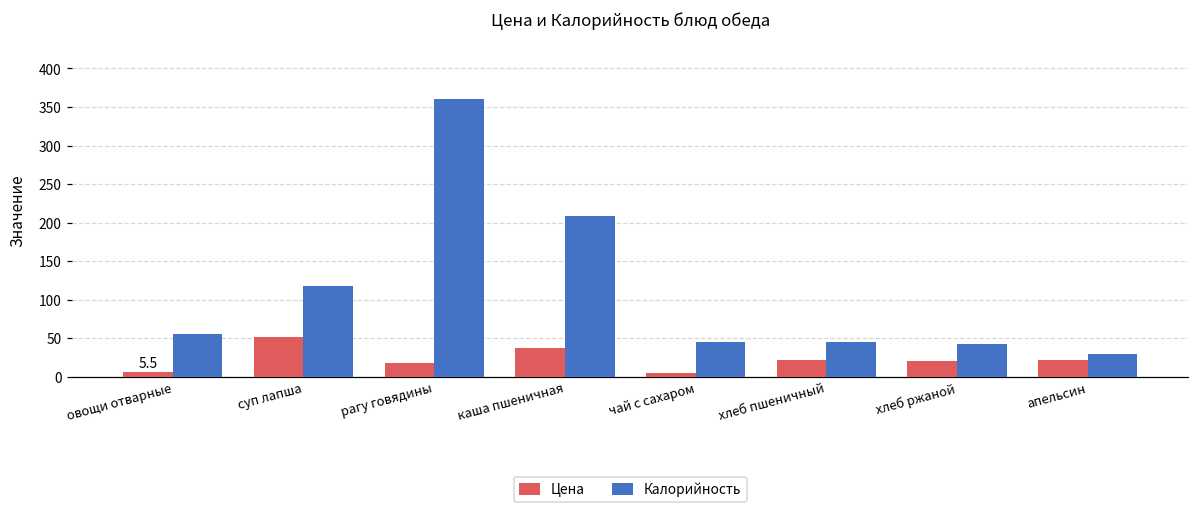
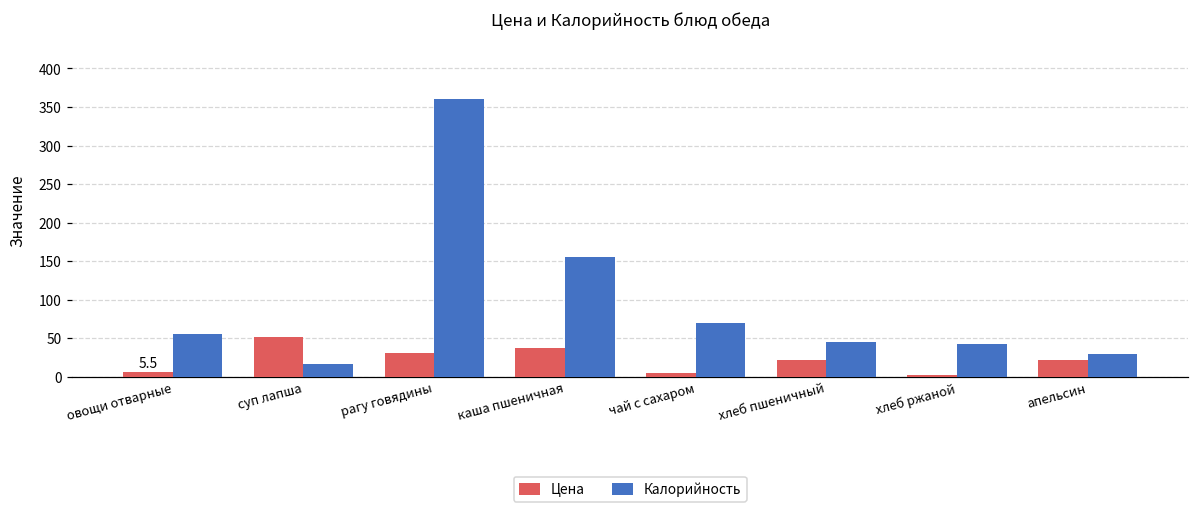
  {
    "Цена": {
      "суп лапша": 50,
-     "рагу говядины": 20,
+     "рагу говядины": 30,
      "каша пшеничная": 40,
      "чай с сахаром": 10,
      "хлеб пшеничный": 20,
-     "хлеб ржаной": 20,
+     "хлеб ржаной": 0,
      "апельсин": 20
    },
    "Калорийность": {
      "овощи отварные": 60,
-     "суп лапша": 120,
+     "суп лапша": 20,
      "рагу говядины": 360,
-     "каша пшеничная": 210,
-     "чай с сахаром": 50,
+     "каша пшеничная": 160,
+     "чай с сахаром": 70,
      "хлеб пшеничный": 50,
      "хлеб ржаной": 40,
      "апельсин": 30
    }
  }
